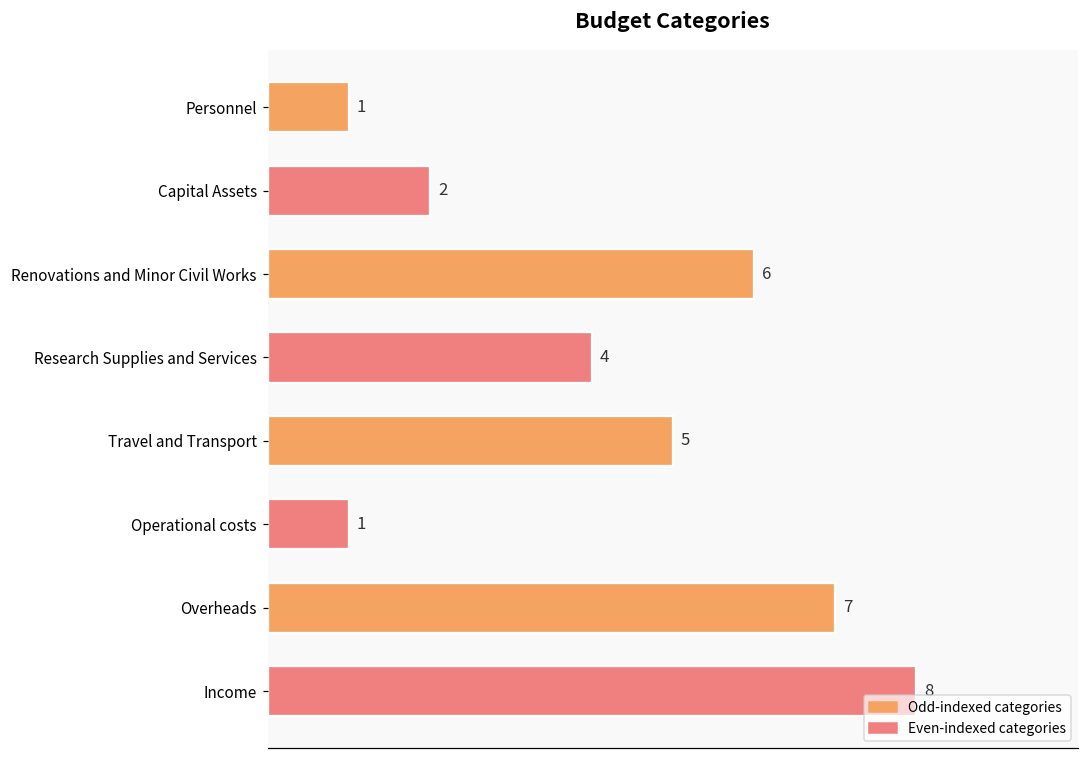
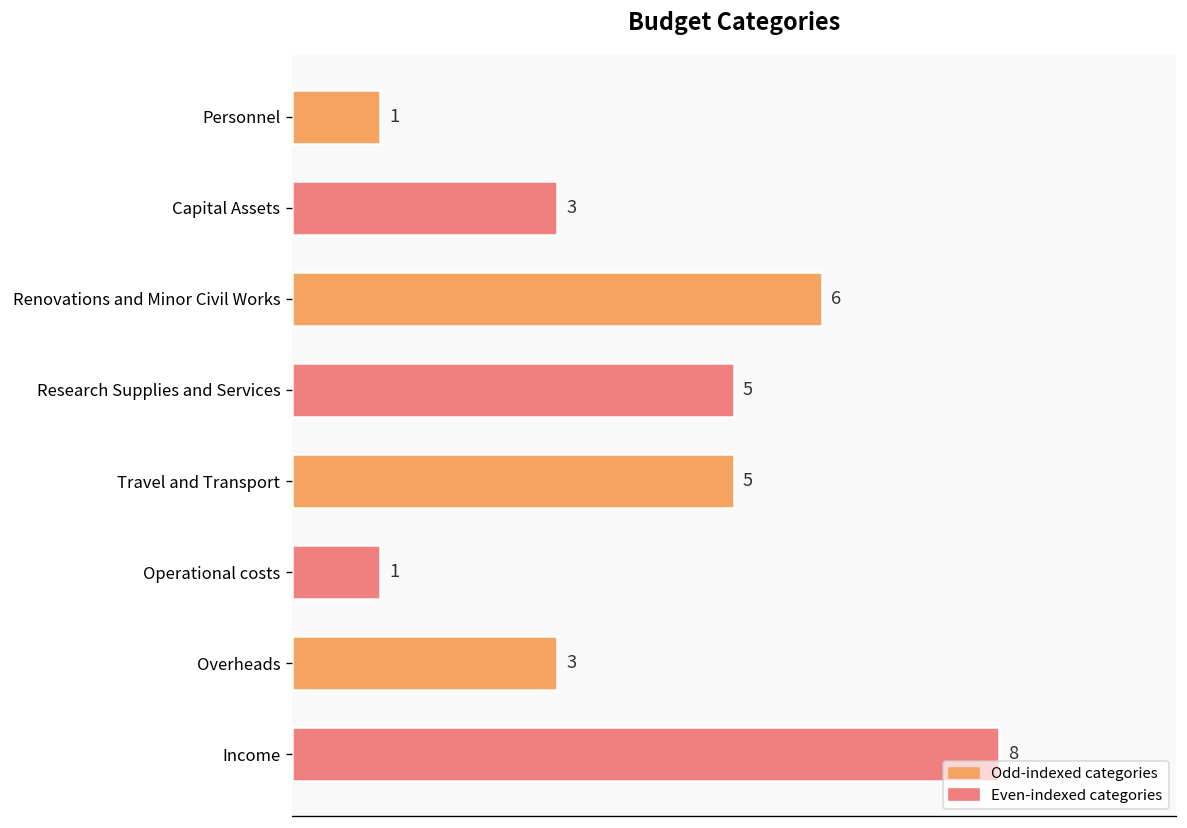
  {
    "Personnel": 1,
-   "Capital Assets": 2,
+   "Capital Assets": 3,
    "Renovations and Minor Civil Works": 6,
-   "Research Supplies and Services": 4,
+   "Research Supplies and Services": 5,
    "Travel and Transport": 5,
    "Operational costs": 1,
-   "Overheads": 7
+   "Overheads": 3
  }
